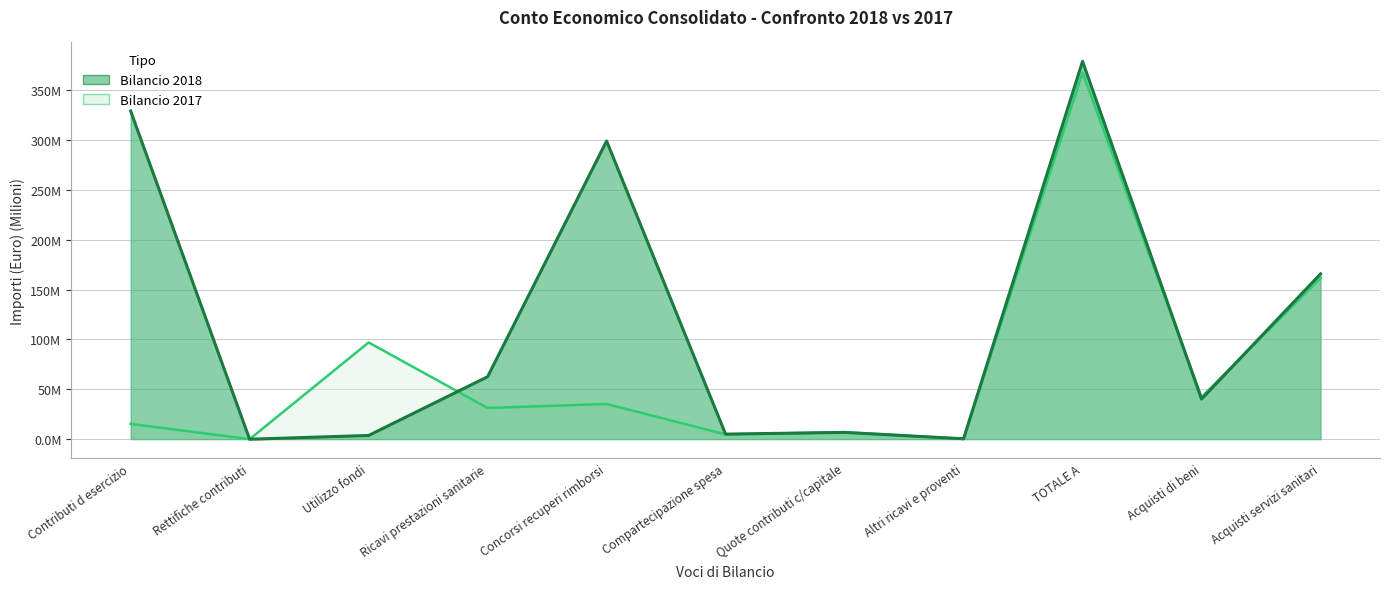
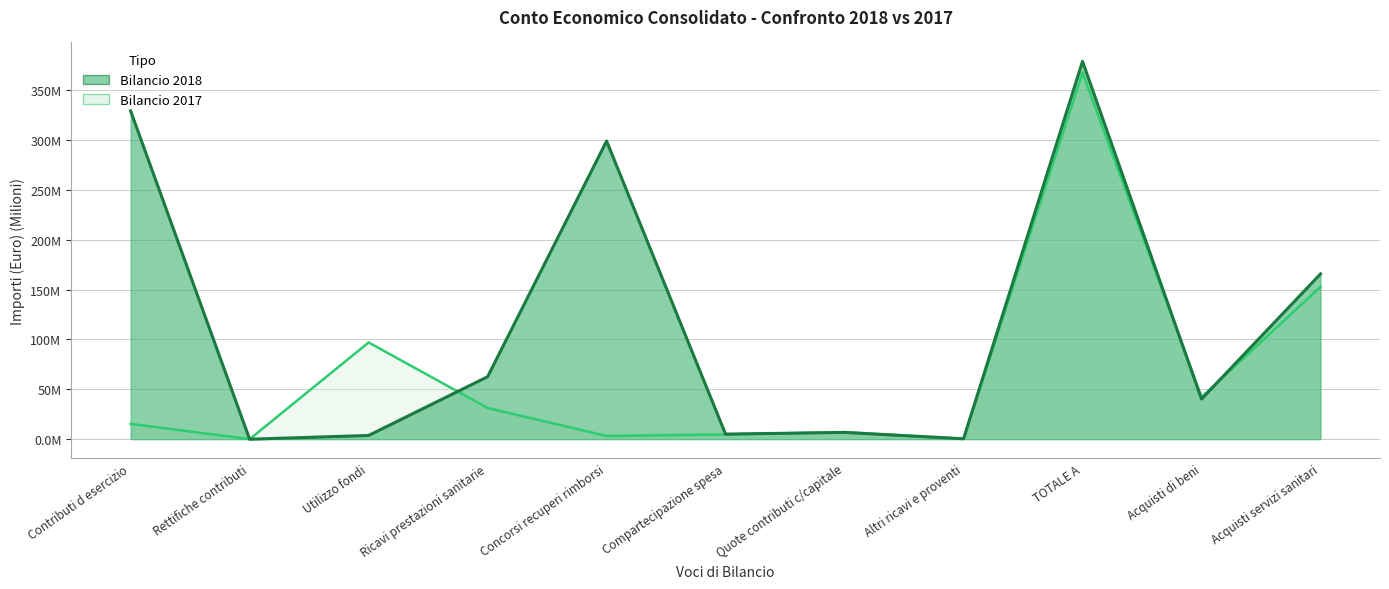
  {
    "Bilancio 2017": {
      "Contributi d esercizio": 20000000,
      "Utilizzo fondi": 100000000,
      "Ricavi prestazioni sanitarie": 30000000,
-     "Concorsi recuperi rimborsi": 40000000,
+     "Concorsi recuperi rimborsi": 0,
      "TOTALE A": 370000000,
-     "Acquisti servizi sanitari": 160000000
+     "Acquisti servizi sanitari": 150000000
    },
    "Bilancio 2018": {
      "Contributi d esercizio": 330000000,
      "Utilizzo fondi": 0,
      "Ricavi prestazioni sanitarie": 60000000,
      "Concorsi recuperi rimborsi": 300000000,
      "TOTALE A": 380000000,
      "Acquisti servizi sanitari": 170000000
    }
  }
